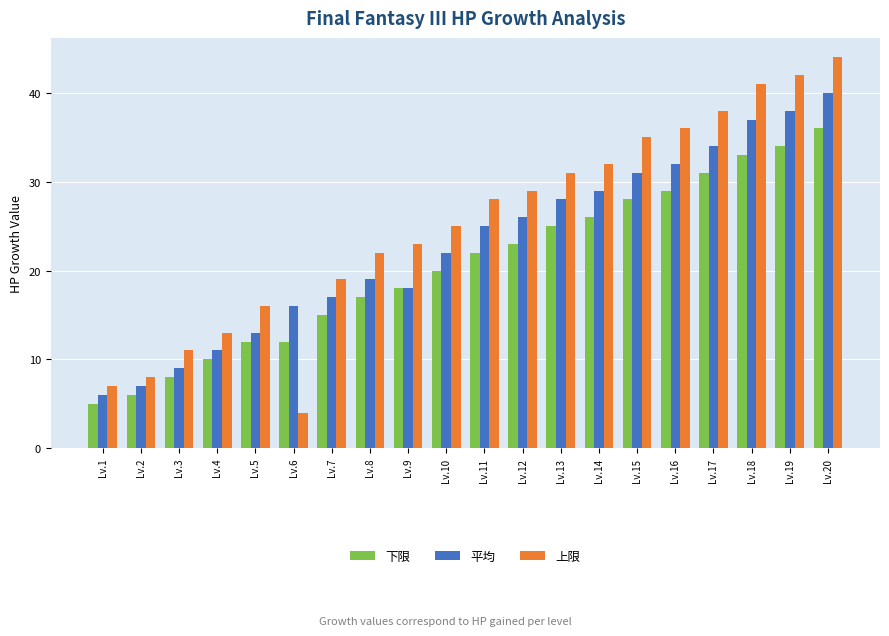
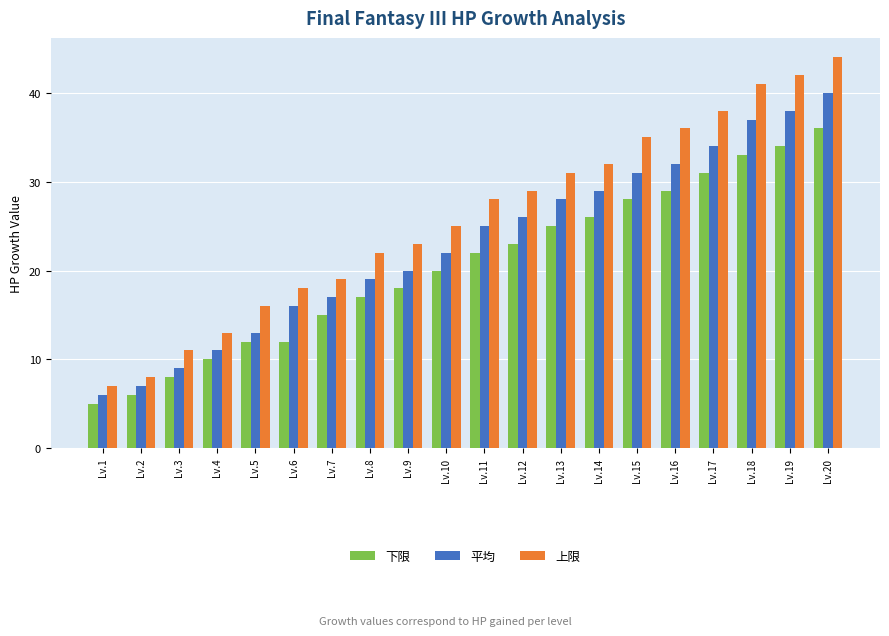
  {
    "下限": {
      "Lv.1": 5,
      "Lv.2": 6,
      "Lv.3": 8,
      "Lv.4": 10,
      "Lv.5": 12,
      "Lv.6": 12,
      "Lv.7": 15,
      "Lv.8": 17,
      "Lv.9": 18,
      "Lv.10": 20,
      "Lv.11": 22,
      "Lv.12": 23,
      "Lv.13": 25,
      "Lv.14": 26,
      "Lv.15": 28,
      "Lv.16": 29,
      "Lv.17": 31,
      "Lv.18": 33,
      "Lv.19": 34,
      "Lv.20": 36
    },
    "平均": {
      "Lv.1": 6,
      "Lv.2": 7,
      "Lv.3": 9,
      "Lv.4": 11,
      "Lv.5": 13,
      "Lv.6": 16,
      "Lv.7": 17,
      "Lv.8": 19,
-     "Lv.9": 18,
+     "Lv.9": 20,
      "Lv.10": 22,
      "Lv.11": 25,
      "Lv.12": 26,
      "Lv.13": 28,
      "Lv.14": 29,
      "Lv.15": 31,
      "Lv.16": 32,
      "Lv.17": 34,
      "Lv.18": 37,
      "Lv.19": 38,
      "Lv.20": 40
    },
    "上限": {
      "Lv.1": 7,
      "Lv.2": 8,
      "Lv.3": 11,
      "Lv.4": 13,
      "Lv.5": 16,
-     "Lv.6": 4,
+     "Lv.6": 18,
      "Lv.7": 19,
      "Lv.8": 22,
      "Lv.9": 23,
      "Lv.10": 25,
      "Lv.11": 28,
      "Lv.12": 29,
      "Lv.13": 31,
      "Lv.14": 32,
      "Lv.15": 35,
      "Lv.16": 36,
      "Lv.17": 38,
      "Lv.18": 41,
      "Lv.19": 42,
      "Lv.20": 44
    }
  }
